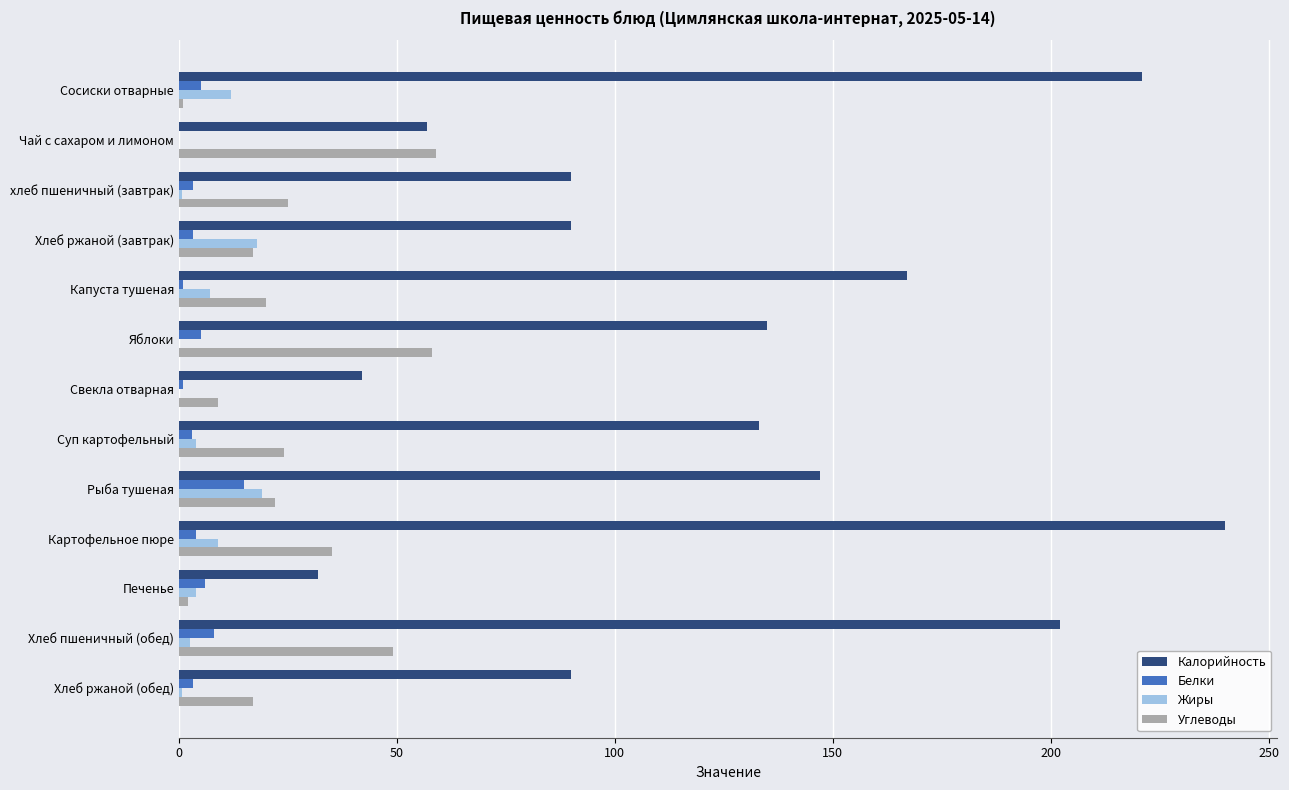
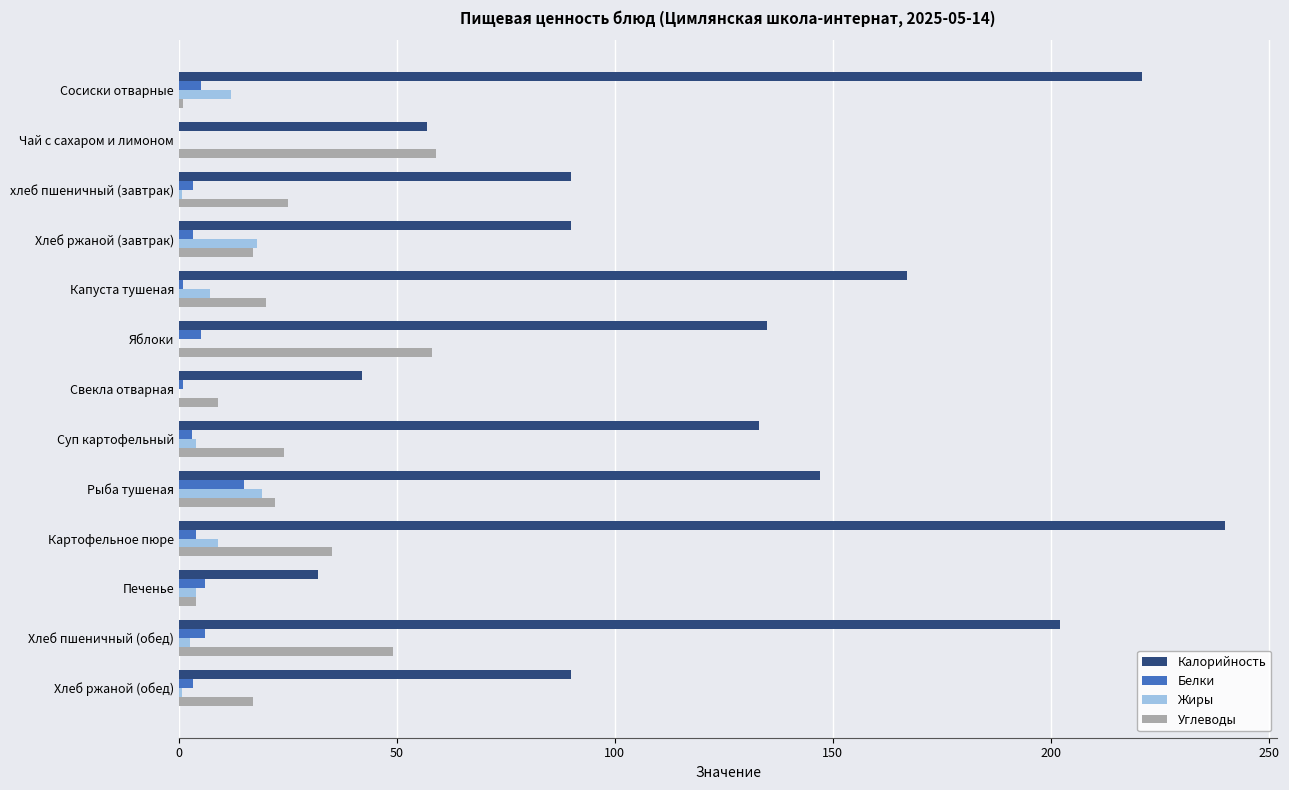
  {
    "Калорийность": {
      "Сосиски отварные": 221,
      "Чай с сахаром и лимоном": 57,
      "хлеб пшеничный (завтрак)": 90,
      "Хлеб ржаной (завтрак)": 90,
      "Капуста тушеная": 167,
      "Яблоки": 135,
      "Свекла отварная": 42,
      "Суп картофельный": 133,
      "Рыба тушеная": 147,
      "Картофельное пюре": 240,
      "Печенье": 32,
      "Хлеб пшеничный (обед)": 202,
      "Хлеб ржаной (обед)": 90
    },
    "Белки": {
      "Сосиски отварные": 5,
      "Чай с сахаром и лимоном": 0,
      "хлеб пшеничный (завтрак)": 3,
      "Хлеб ржаной (завтрак)": 3,
      "Капуста тушеная": 1,
      "Яблоки": 5,
      "Свекла отварная": 1,
      "Суп картофельный": 3,
      "Рыба тушеная": 15,
      "Картофельное пюре": 4,
      "Печенье": 6,
-     "Хлеб пшеничный (обед)": 8,
+     "Хлеб пшеничный (обед)": 6,
      "Хлеб ржаной (обед)": 3
    },
    "Жиры": {
      "Сосиски отварные": 12,
      "Чай с сахаром и лимоном": 0,
      "хлеб пшеничный (завтрак)": 1,
      "Хлеб ржаной (завтрак)": 18,
      "Капуста тушеная": 7,
      "Яблоки": 0,
      "Свекла отварная": 0,
      "Суп картофельный": 4,
      "Рыба тушеная": 19,
      "Картофельное пюре": 9,
      "Печенье": 4,
      "Хлеб пшеничный (обед)": 3,
      "Хлеб ржаной (обед)": 1
    },
    "Углеводы": {
      "Сосиски отварные": 1,
      "Чай с сахаром и лимоном": 59,
      "хлеб пшеничный (завтрак)": 25,
      "Хлеб ржаной (завтрак)": 17,
      "Капуста тушеная": 20,
      "Яблоки": 58,
      "Свекла отварная": 9,
      "Суп картофельный": 24,
      "Рыба тушеная": 22,
      "Картофельное пюре": 35,
-     "Печенье": 2,
+     "Печенье": 4,
      "Хлеб пшеничный (обед)": 49,
      "Хлеб ржаной (обед)": 17
    }
  }
